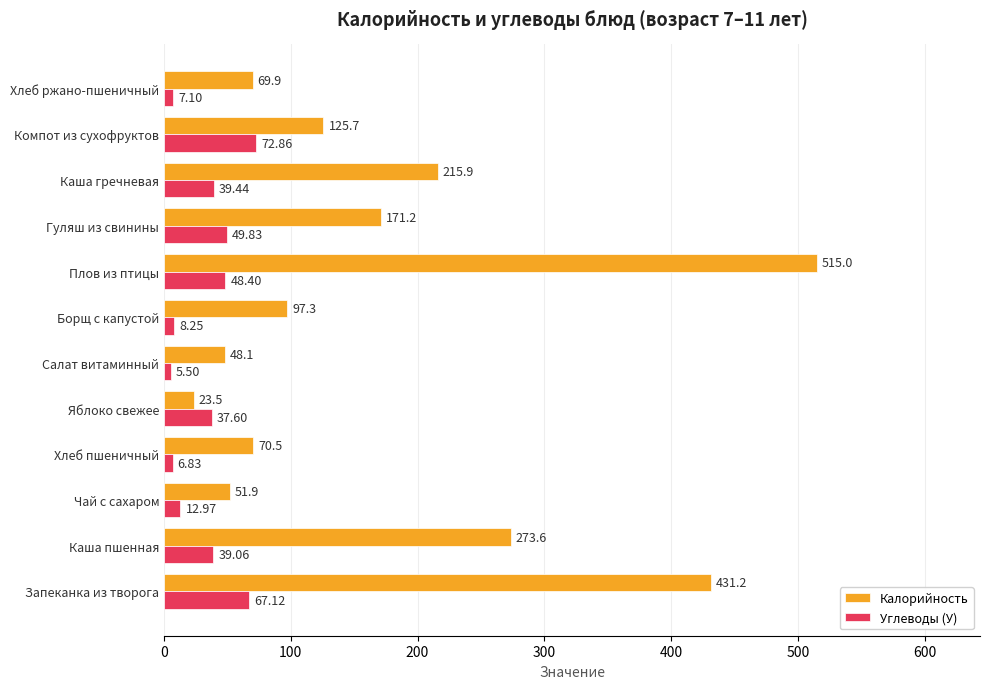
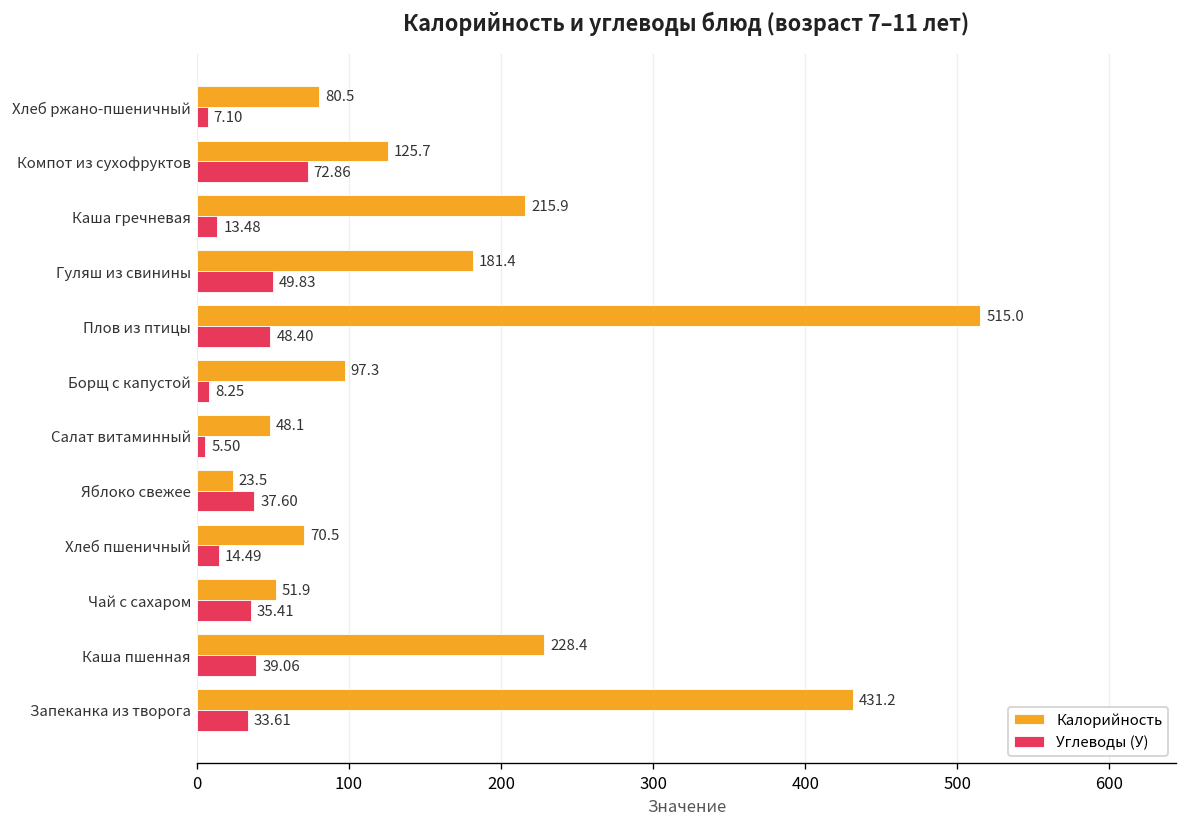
  {
    "Калорийность": {
-     "Хлеб ржано-пшеничный": 69.9,
+     "Хлеб ржано-пшеничный": 80.5,
      "Компот из сухофруктов": 125.7,
      "Каша гречневая": 215.9,
-     "Гуляш из свинины": 171.2,
+     "Гуляш из свинины": 181.4,
      "Плов из птицы": 515.0,
      "Борщ с капустой": 97.3,
      "Салат витаминный": 48.1,
      "Яблоко свежее": 23.5,
      "Хлеб пшеничный": 70.5,
      "Чай с сахаром": 51.9,
-     "Каша пшенная": 273.6,
+     "Каша пшенная": 228.4,
      "Запеканка из творога": 431.2
    },
    "Углеводы (У)": {
      "Хлеб ржано-пшеничный": 7.10,
      "Компот из сухофруктов": 72.86,
-     "Каша гречневая": 39.44,
+     "Каша гречневая": 13.48,
      "Гуляш из свинины": 49.83,
      "Плов из птицы": 48.40,
      "Борщ с капустой": 8.25,
      "Салат витаминный": 5.50,
      "Яблоко свежее": 37.60,
-     "Хлеб пшеничный": 6.83,
-     "Чай с сахаром": 12.97,
+     "Хлеб пшеничный": 14.49,
+     "Чай с сахаром": 35.41,
      "Каша пшенная": 39.06,
-     "Запеканка из творога": 67.12
+     "Запеканка из творога": 33.61
    }
  }
